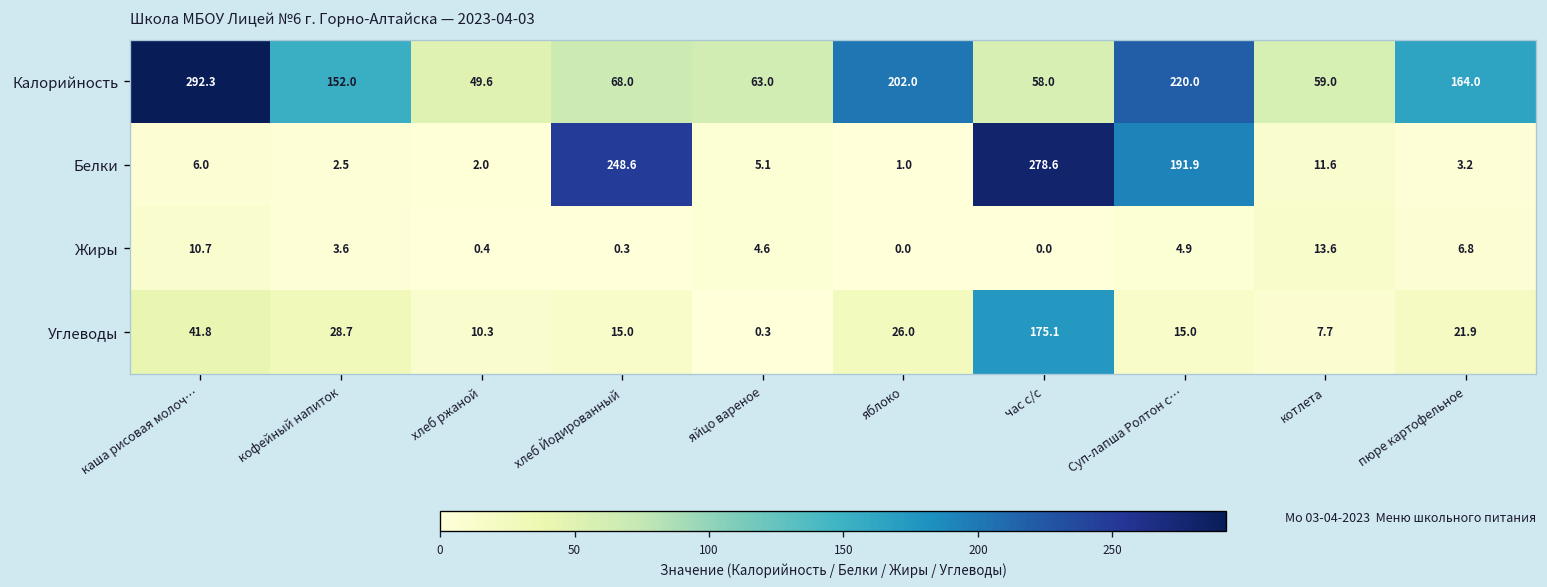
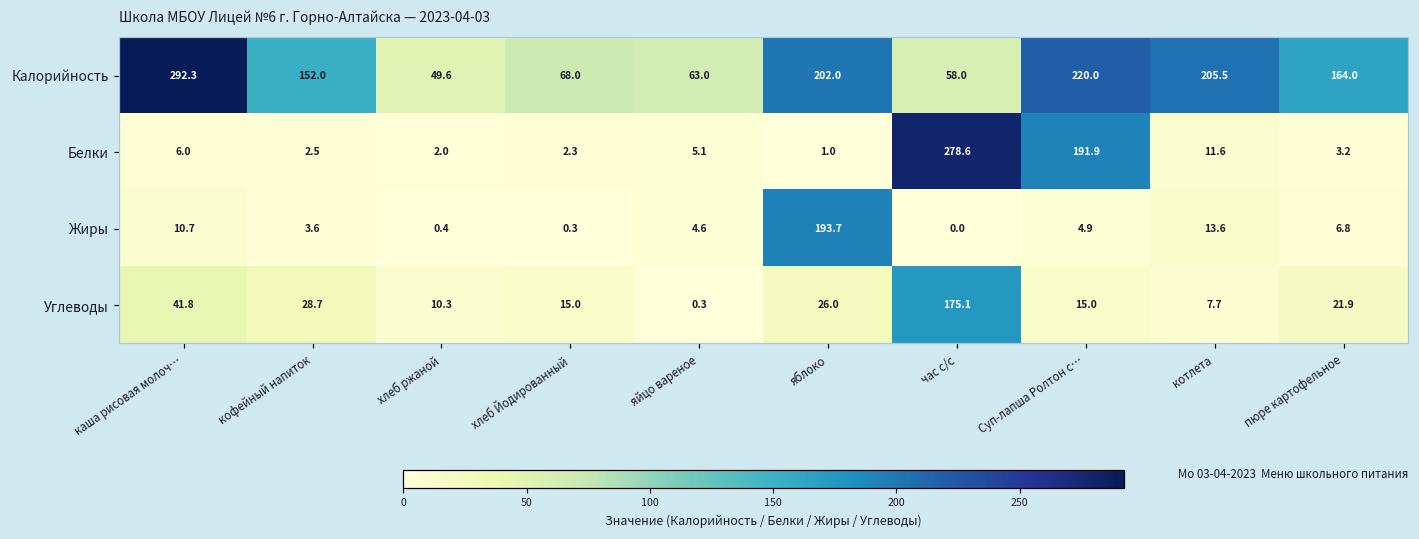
  {
    "Калорийность": {
      "каша рисовая молоч…": 292.3,
      "кофейный напиток": 152.0,
      "хлеб ржаной": 49.6,
      "хлеб Йодированный": 68.0,
      "яйцо вареное": 63.0,
      "яблоко": 202.0,
      "час с/с": 58.0,
      "Суп-лапша Ролтон с…": 220.0,
-     "котлета": 59.0,
+     "котлета": 205.5,
      "пюре картофельное": 164.0
    },
    "Белки": {
      "каша рисовая молоч…": 6.0,
      "кофейный напиток": 2.5,
      "хлеб ржаной": 2.0,
-     "хлеб Йодированный": 248.6,
+     "хлеб Йодированный": 2.3,
      "яйцо вареное": 5.1,
      "яблоко": 1.0,
      "час с/с": 278.6,
      "Суп-лапша Ролтон с…": 191.9,
      "котлета": 11.6,
      "пюре картофельное": 3.2
    },
    "Жиры": {
      "каша рисовая молоч…": 10.7,
      "кофейный напиток": 3.6,
      "хлеб ржаной": 0.4,
      "хлеб Йодированный": 0.3,
      "яйцо вареное": 4.6,
-     "яблоко": 0.0,
+     "яблоко": 193.7,
      "час с/с": 0.0,
      "Суп-лапша Ролтон с…": 4.9,
      "котлета": 13.6,
      "пюре картофельное": 6.8
    },
    "Углеводы": {
      "каша рисовая молоч…": 41.8,
      "кофейный напиток": 28.7,
      "хлеб ржаной": 10.3,
      "хлеб Йодированный": 15.0,
      "яйцо вареное": 0.3,
      "яблоко": 26.0,
      "час с/с": 175.1,
      "Суп-лапша Ролтон с…": 15.0,
      "котлета": 7.7,
      "пюре картофельное": 21.9
    }
  }
